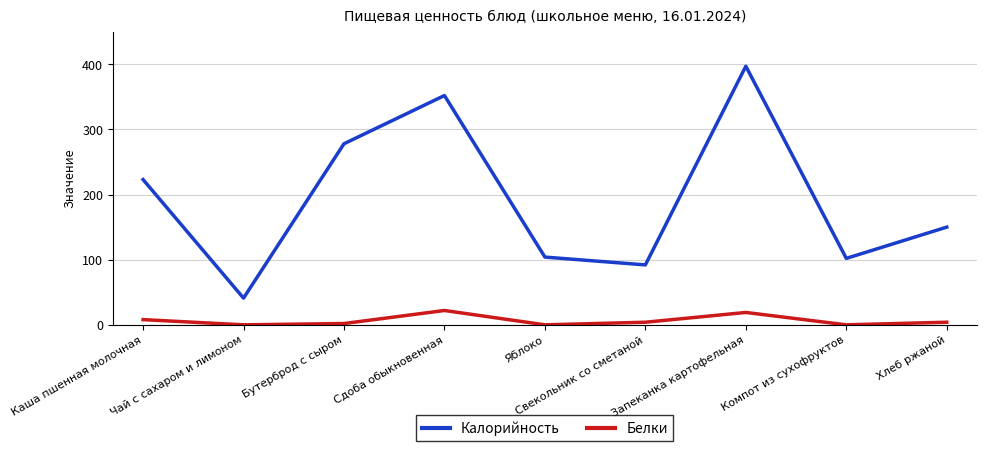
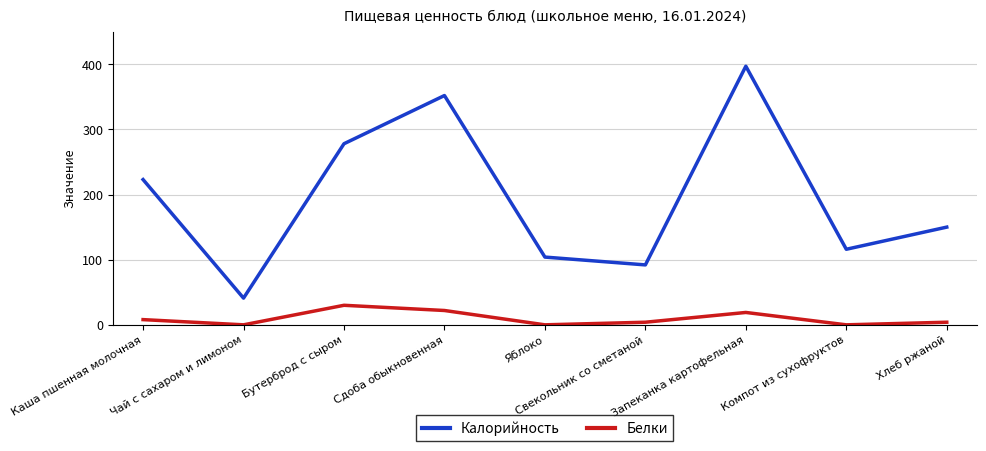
  {
    "Калорийность": {
      "Каша пшенная молочная": 220,
      "Чай с сахаром и лимоном": 40,
      "Бутерброд с сыром": 280,
      "Сдоба обыкновенная": 350,
      "Яблоко": 100,
      "Свекольник со сметаной": 90,
      "Запеканка картофельная": 400,
-     "Компот из сухофруктов": 100,
+     "Компот из сухофруктов": 120,
      "Хлеб ржаной": 150
    },
    "Белки": {
      "Каша пшенная молочная": 10,
      "Чай с сахаром и лимоном": 0,
-     "Бутерброд с сыром": 0,
+     "Бутерброд с сыром": 30,
      "Сдоба обыкновенная": 20,
      "Яблоко": 0,
      "Свекольник со сметаной": 0,
      "Запеканка картофельная": 20,
      "Компот из сухофруктов": 0,
      "Хлеб ржаной": 0
    }
  }
